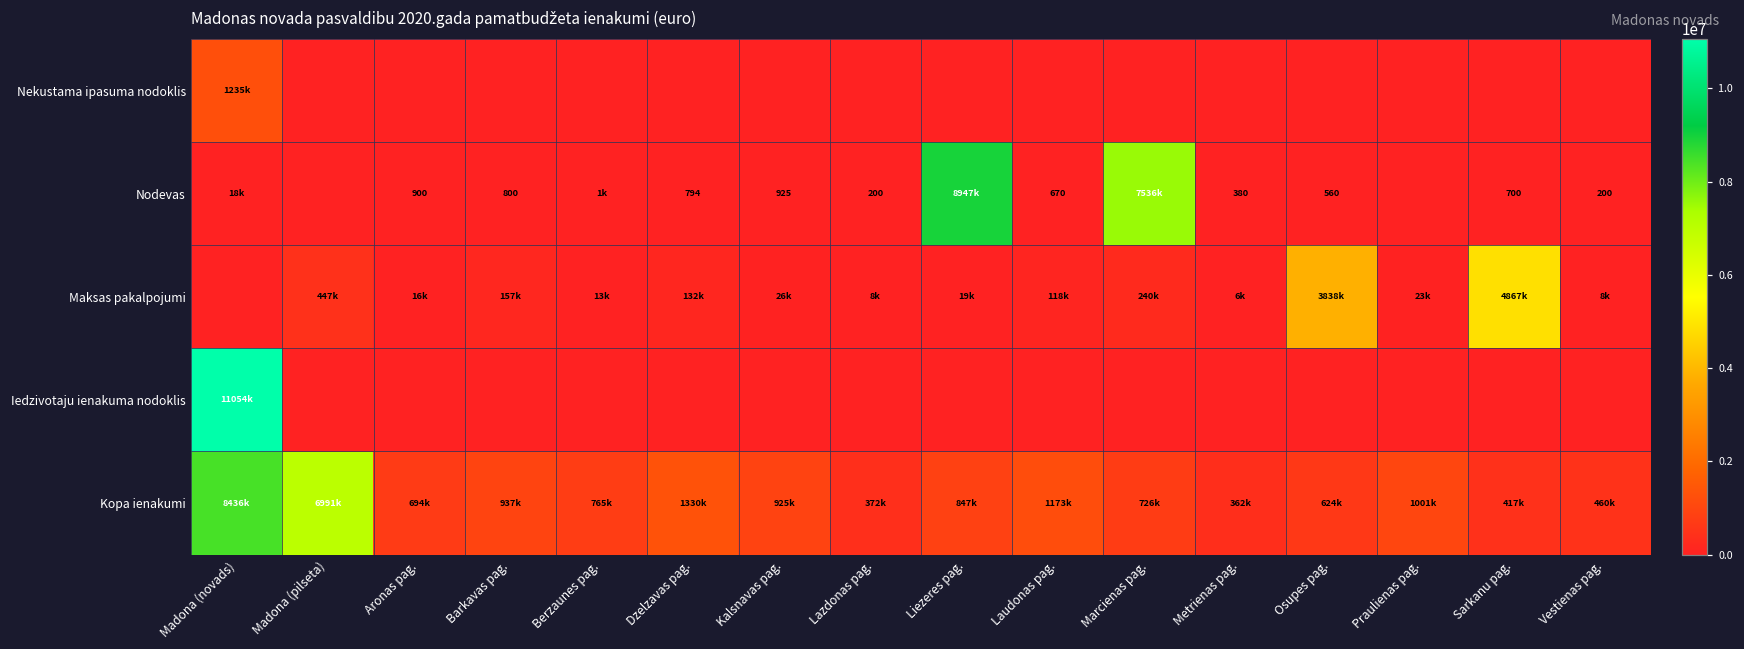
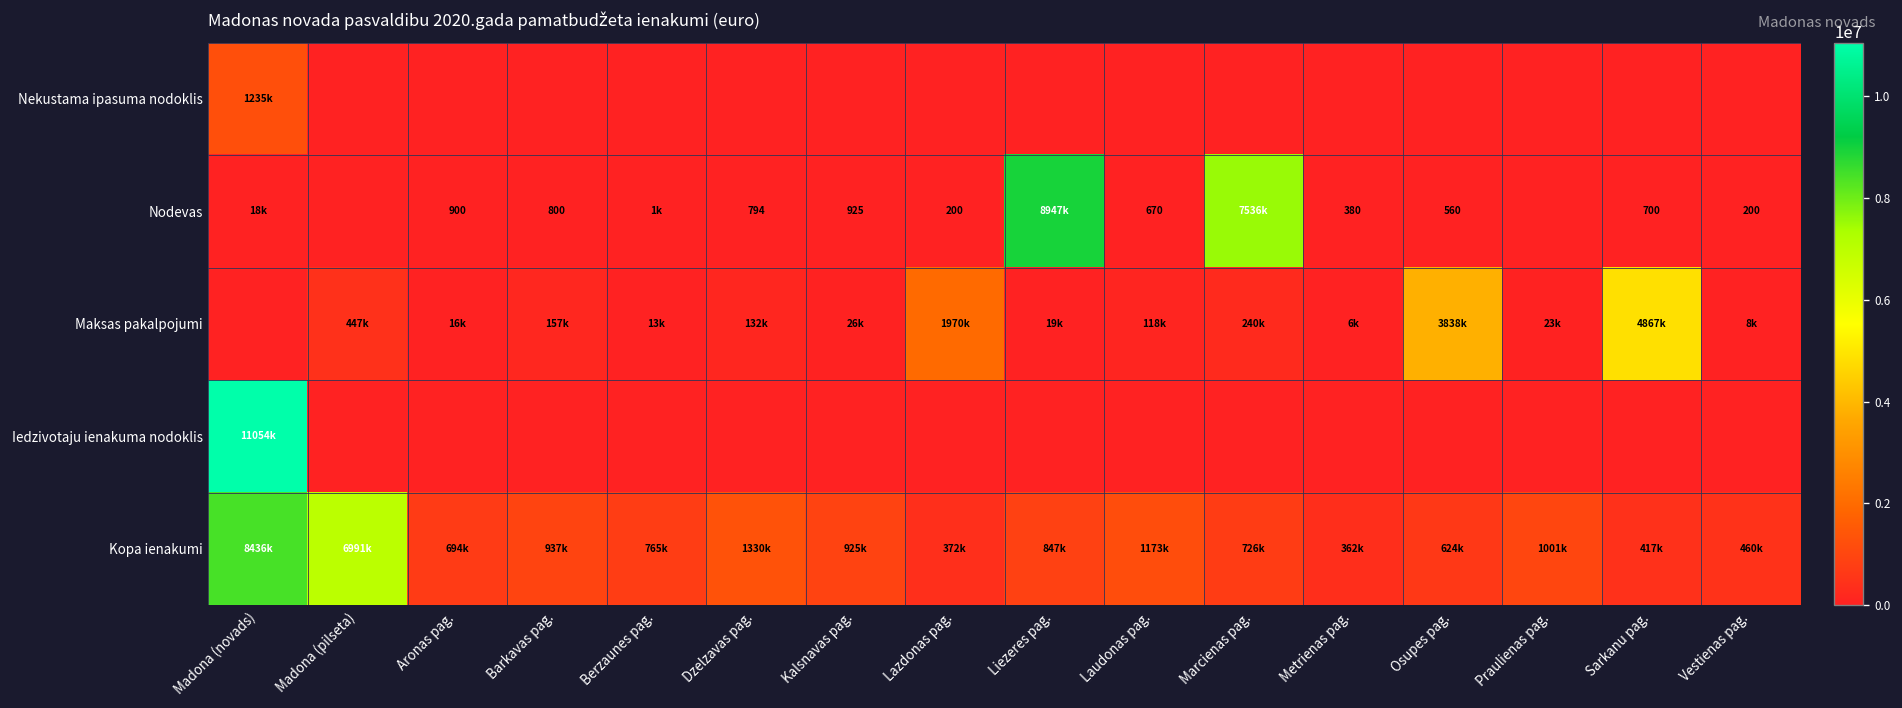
  {
    "Nekustama ipasuma nodoklis": {
      "Madona (novads)": "1235k"
    },
    "Nodevas": {
      "Madona (novads)": "18k",
      "Aronas pag.": "900",
      "Barkavas pag.": "800",
      "Berzaunes pag.": "1k",
      "Dzelzavas pag.": "794",
      "Kalsnavas pag.": "925",
      "Lazdonas pag.": "200",
      "Liezeres pag.": "8947k",
      "Laudonas pag.": "670",
      "Marcienas pag.": "7536k",
      "Metrienas pag.": "380",
      "Osupes pag.": "560",
      "Sarkanu pag.": "700",
      "Vestienas pag.": "200"
    },
    "Maksas pakalpojumi": {
      "Madona (pilseta)": "447k",
      "Aronas pag.": "16k",
      "Barkavas pag.": "157k",
      "Berzaunes pag.": "13k",
      "Dzelzavas pag.": "132k",
      "Kalsnavas pag.": "26k",
-     "Lazdonas pag.": "8k",
+     "Lazdonas pag.": "1970k",
      "Liezeres pag.": "19k",
      "Laudonas pag.": "118k",
      "Marcienas pag.": "240k",
      "Metrienas pag.": "6k",
      "Osupes pag.": "3838k",
      "Praulienas pag.": "23k",
      "Sarkanu pag.": "4867k",
      "Vestienas pag.": "8k"
    },
    "Iedzivotaju ienakuma nodoklis": {
      "Madona (novads)": "11054k"
    },
    "Kopa ienakumi": {
      "Madona (novads)": "8436k",
      "Madona (pilseta)": "6991k",
      "Aronas pag.": "694k",
      "Barkavas pag.": "937k",
      "Berzaunes pag.": "765k",
      "Dzelzavas pag.": "1330k",
      "Kalsnavas pag.": "925k",
      "Lazdonas pag.": "372k",
      "Liezeres pag.": "847k",
      "Laudonas pag.": "1173k",
      "Marcienas pag.": "726k",
      "Metrienas pag.": "362k",
      "Osupes pag.": "624k",
      "Praulienas pag.": "1001k",
      "Sarkanu pag.": "417k",
      "Vestienas pag.": "460k"
    }
  }
